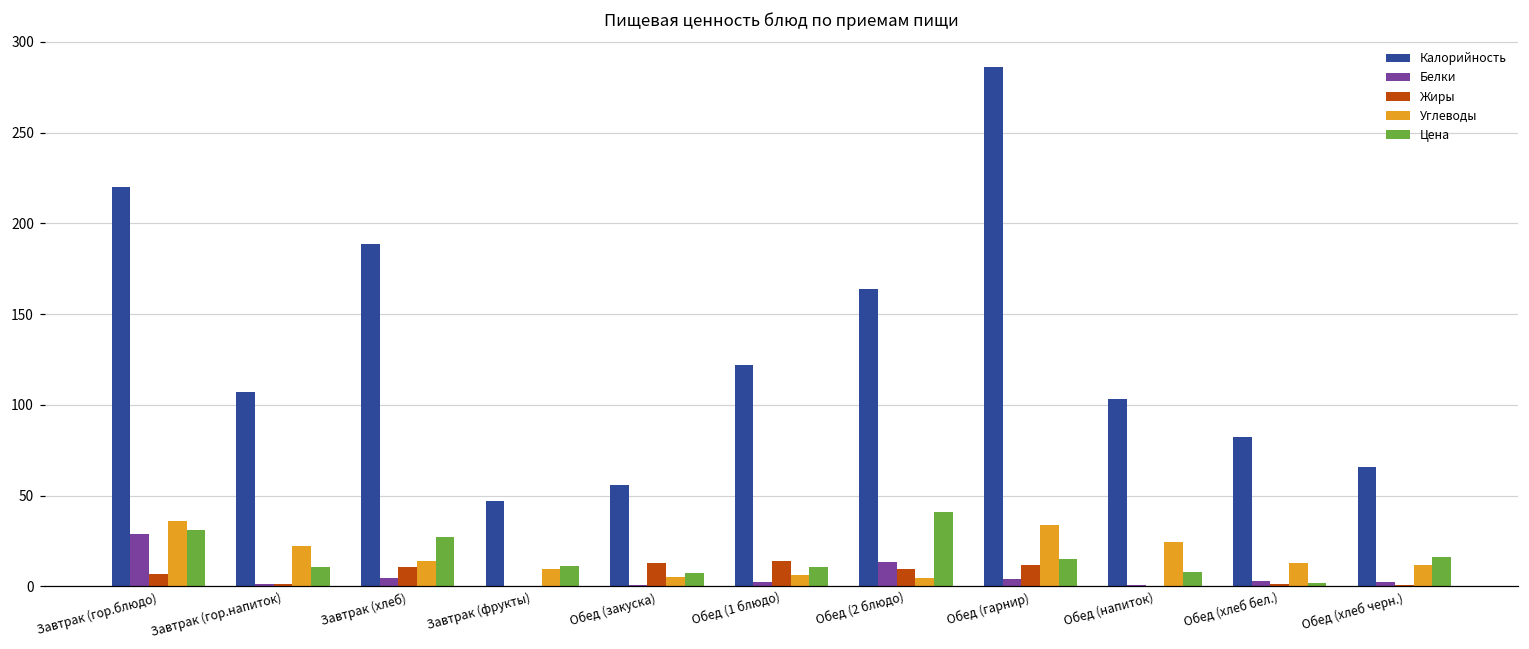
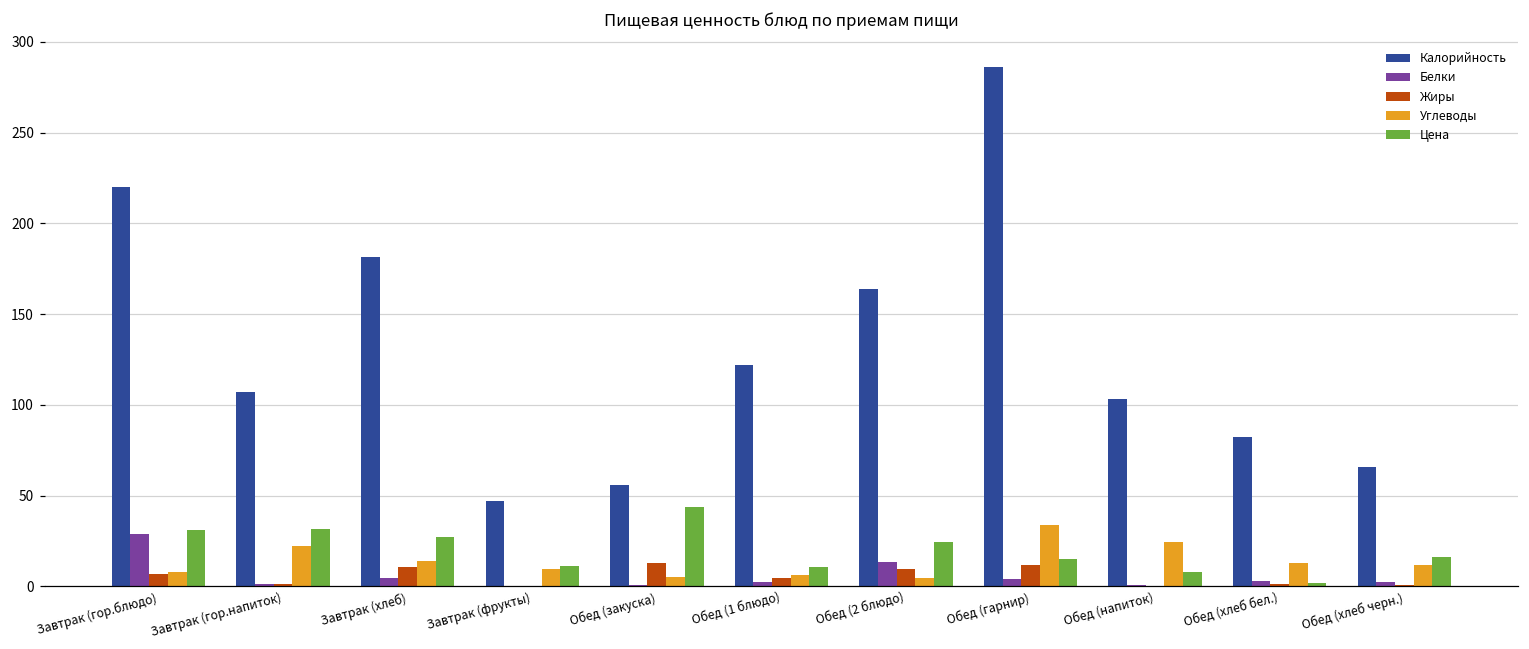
  {
    "Калорийность": {
      "Завтрак (гор.блюдо)": 220,
      "Завтрак (гор.напиток)": 107,
-     "Завтрак (хлеб)": 189,
+     "Завтрак (хлеб)": 182,
      "Завтрак (фрукты)": 47,
      "Обед (закуска)": 56,
      "Обед (1 блюдо)": 122,
      "Обед (2 блюдо)": 164,
      "Обед (гарнир)": 286,
      "Обед (напиток)": 103,
      "Обед (хлеб бел.)": 82,
      "Обед (хлеб черн.)": 66
    },
    "Белки": {
      "Завтрак (гор.блюдо)": 29,
      "Завтрак (хлеб)": 4,
      "Обед (1 блюдо)": 3,
      "Обед (2 блюдо)": 13,
      "Обед (гарнир)": 4,
      "Обед (хлеб бел.)": 3,
      "Обед (хлеб черн.)": 2
    },
    "Жиры": {
      "Завтрак (гор.блюдо)": 7,
      "Завтрак (хлеб)": 11,
      "Обед (закуска)": 13,
-     "Обед (1 блюдо)": 14,
+     "Обед (1 блюдо)": 4,
      "Обед (2 блюдо)": 9,
      "Обед (гарнир)": 12
    },
    "Углеводы": {
-     "Завтрак (гор.блюдо)": 36,
+     "Завтрак (гор.блюдо)": 8,
      "Завтрак (гор.напиток)": 22,
      "Завтрак (хлеб)": 14,
      "Завтрак (фрукты)": 10,
      "Обед (закуска)": 5,
      "Обед (1 блюдо)": 7,
      "Обед (2 блюдо)": 5,
      "Обед (гарнир)": 34,
      "Обед (напиток)": 24,
      "Обед (хлеб бел.)": 13,
      "Обед (хлеб черн.)": 12
    },
    "Цена": {
      "Завтрак (гор.блюдо)": 31,
-     "Завтрак (гор.напиток)": 11,
+     "Завтрак (гор.напиток)": 32,
      "Завтрак (хлеб)": 27,
      "Завтрак (фрукты)": 11,
-     "Обед (закуска)": 8,
+     "Обед (закуска)": 44,
      "Обед (1 блюдо)": 11,
-     "Обед (2 блюдо)": 41,
+     "Обед (2 блюдо)": 24,
      "Обед (гарнир)": 15,
      "Обед (напиток)": 8,
      "Обед (хлеб бел.)": 2,
      "Обед (хлеб черн.)": 16
    }
  }
